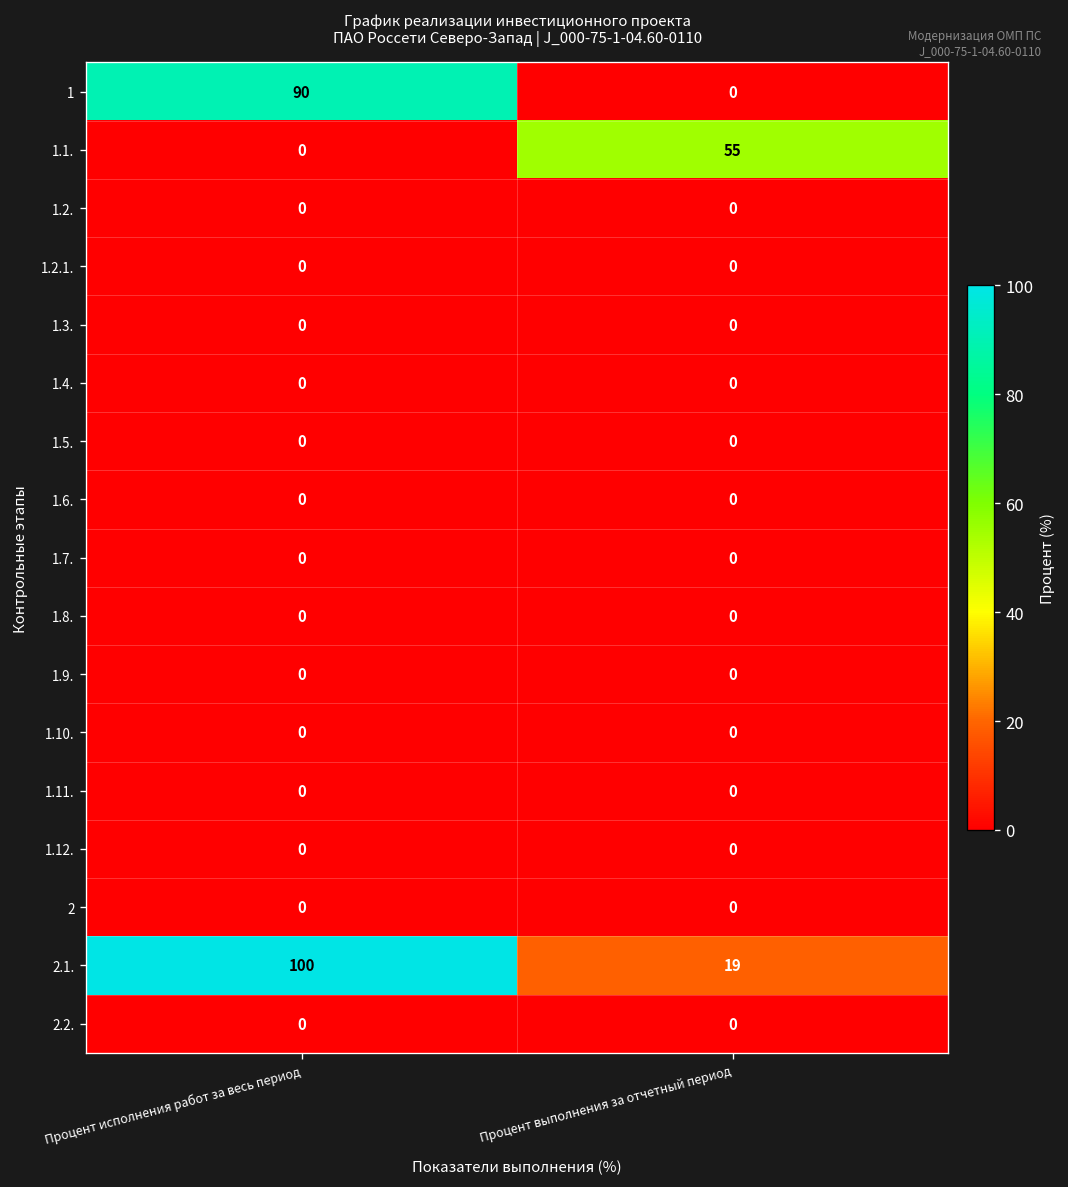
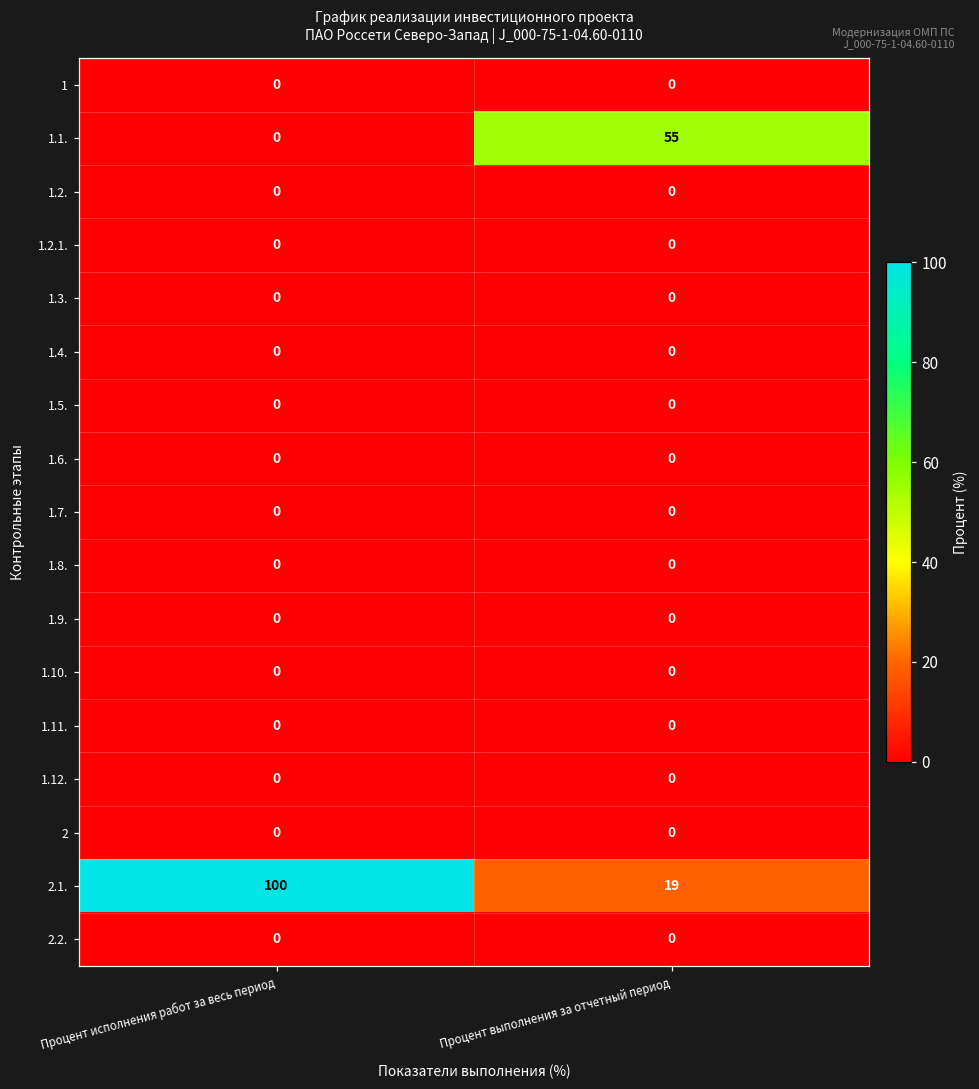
  {
    "1": {
-     "Процент исполнения работ за весь период": 90,
+     "Процент исполнения работ за весь период": 0,
      "Процент выполнения за отчетный период": 0
    },
    "1.1.": {
      "Процент исполнения работ за весь период": 0,
      "Процент выполнения за отчетный период": 55
    },
    "1.2.": {
      "Процент исполнения работ за весь период": 0,
      "Процент выполнения за отчетный период": 0
    },
    "1.2.1.": {
      "Процент исполнения работ за весь период": 0,
      "Процент выполнения за отчетный период": 0
    },
    "1.3.": {
      "Процент исполнения работ за весь период": 0,
      "Процент выполнения за отчетный период": 0
    },
    "1.4.": {
      "Процент исполнения работ за весь период": 0,
      "Процент выполнения за отчетный период": 0
    },
    "1.5.": {
      "Процент исполнения работ за весь период": 0,
      "Процент выполнения за отчетный период": 0
    },
    "1.6.": {
      "Процент исполнения работ за весь период": 0,
      "Процент выполнения за отчетный период": 0
    },
    "1.7.": {
      "Процент исполнения работ за весь период": 0,
      "Процент выполнения за отчетный период": 0
    },
    "1.8.": {
      "Процент исполнения работ за весь период": 0,
      "Процент выполнения за отчетный период": 0
    },
    "1.9.": {
      "Процент исполнения работ за весь период": 0,
      "Процент выполнения за отчетный период": 0
    },
    "1.10.": {
      "Процент исполнения работ за весь период": 0,
      "Процент выполнения за отчетный период": 0
    },
    "1.11.": {
      "Процент исполнения работ за весь период": 0,
      "Процент выполнения за отчетный период": 0
    },
    "1.12.": {
      "Процент исполнения работ за весь период": 0,
      "Процент выполнения за отчетный период": 0
    },
    "2": {
      "Процент исполнения работ за весь период": 0,
      "Процент выполнения за отчетный период": 0
    },
    "2.1.": {
      "Процент исполнения работ за весь период": 100,
      "Процент выполнения за отчетный период": 19
    },
    "2.2.": {
      "Процент исполнения работ за весь период": 0,
      "Процент выполнения за отчетный период": 0
    }
  }
